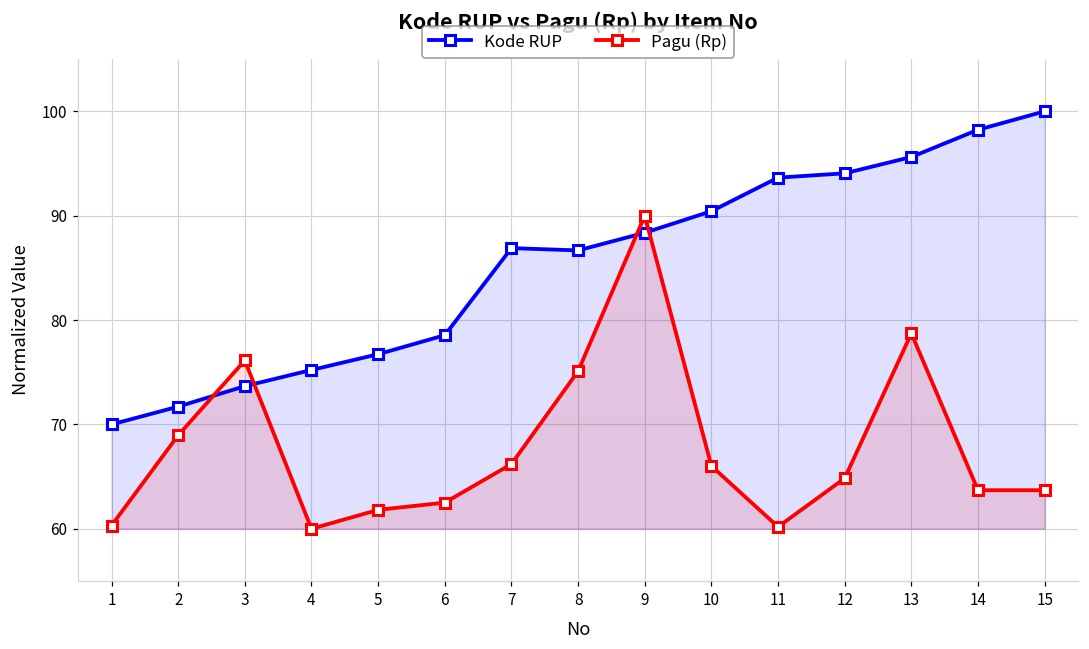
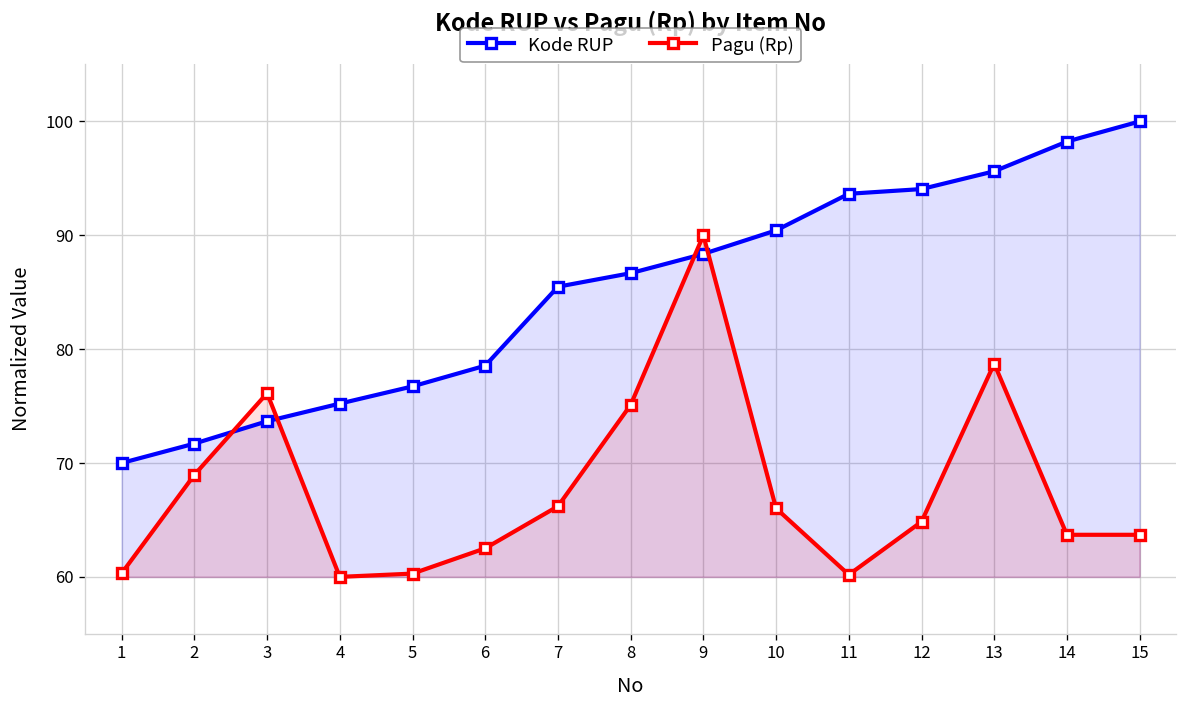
  {
    "Kode RUP": {
      "1": 70,
      "2": 72,
      "3": 74,
      "4": 75,
      "5": 77,
      "6": 79,
-     "7": 87,
+     "7": 85,
      "8": 87,
      "9": 88,
      "10": 90,
      "11": 94,
      "12": 94,
      "13": 96,
      "14": 98,
      "15": 100
    },
    "Pagu (Rp)": {
      "1": 60,
      "2": 69,
      "3": 76,
      "4": 60,
-     "5": 62,
+     "5": 60,
      "6": 63,
      "7": 66,
      "8": 75,
      "9": 90,
      "10": 66,
      "11": 60,
      "12": 65,
      "13": 79,
      "14": 64,
      "15": 64
    }
  }
